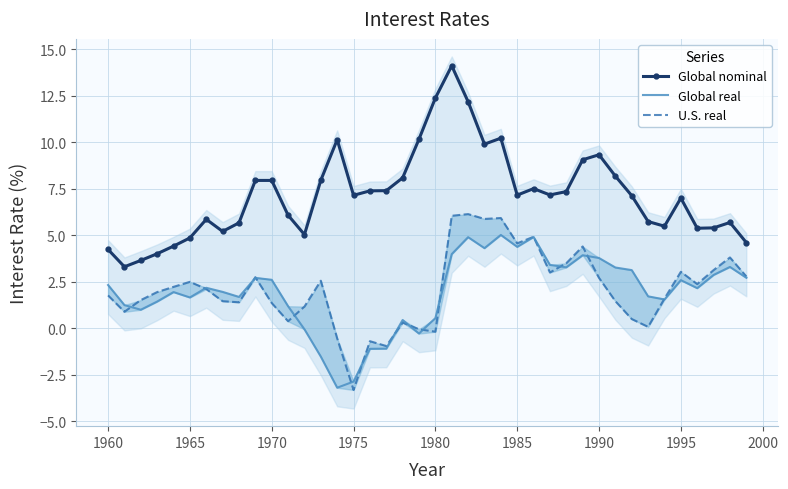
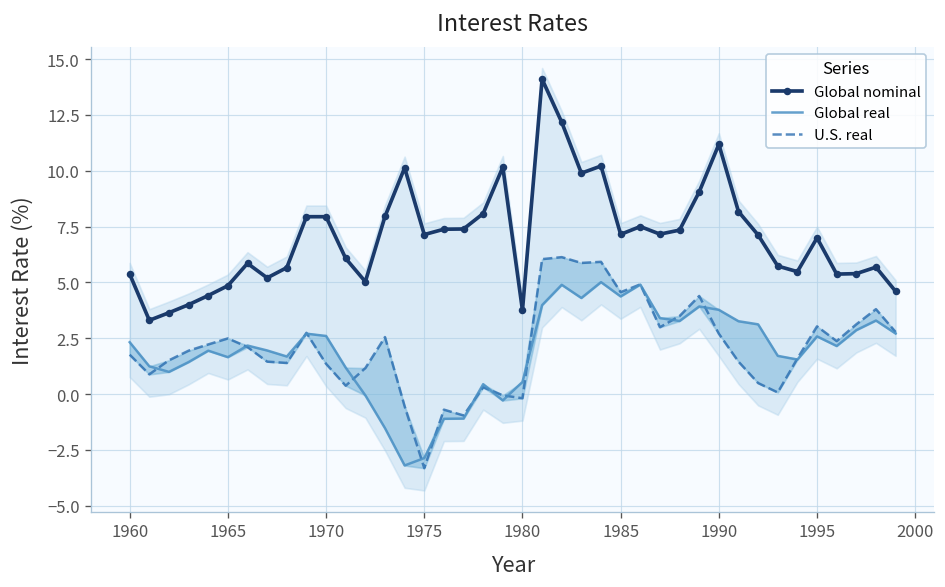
  {
    "Global nominal": {
-     "1960": 4.2,
+     "1960": 5.4,
      "1965": 4.9,
      "1970": 7.9,
      "1975": 7.1,
-     "1980": 12.4,
+     "1980": 3.8,
      "1985": 7.2,
-     "1990": 9.3,
+     "1990": 11.2,
      "1995": 7.0
    }
  }
